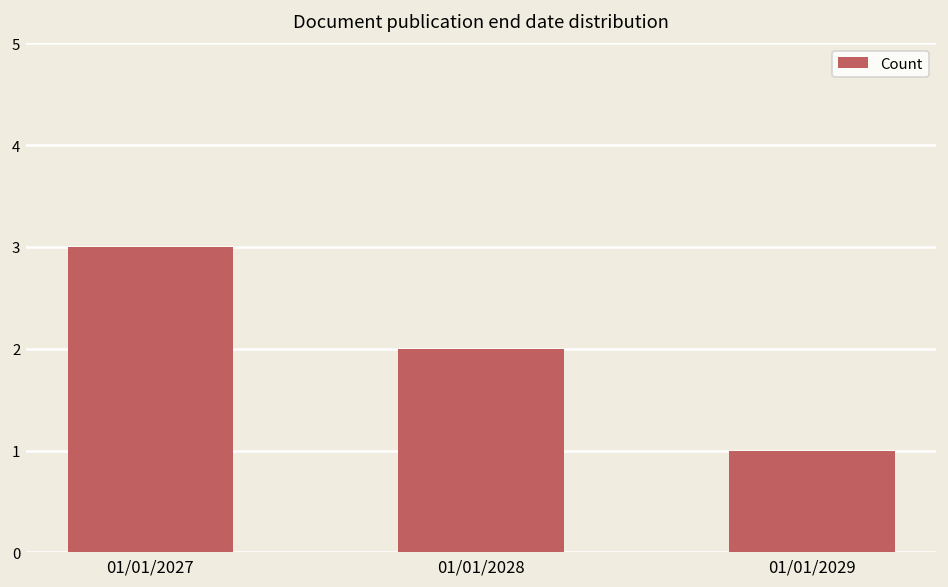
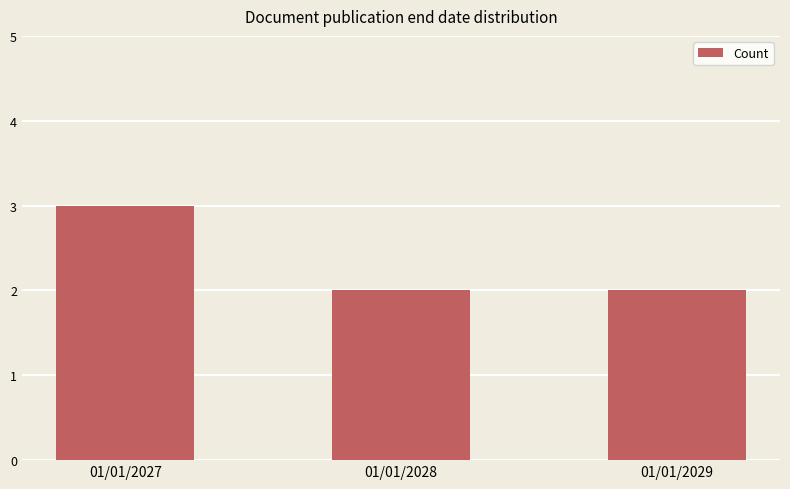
  {
    "01/01/2027": 3,
    "01/01/2028": 2,
-   "01/01/2029": 1
+   "01/01/2029": 2
  }
